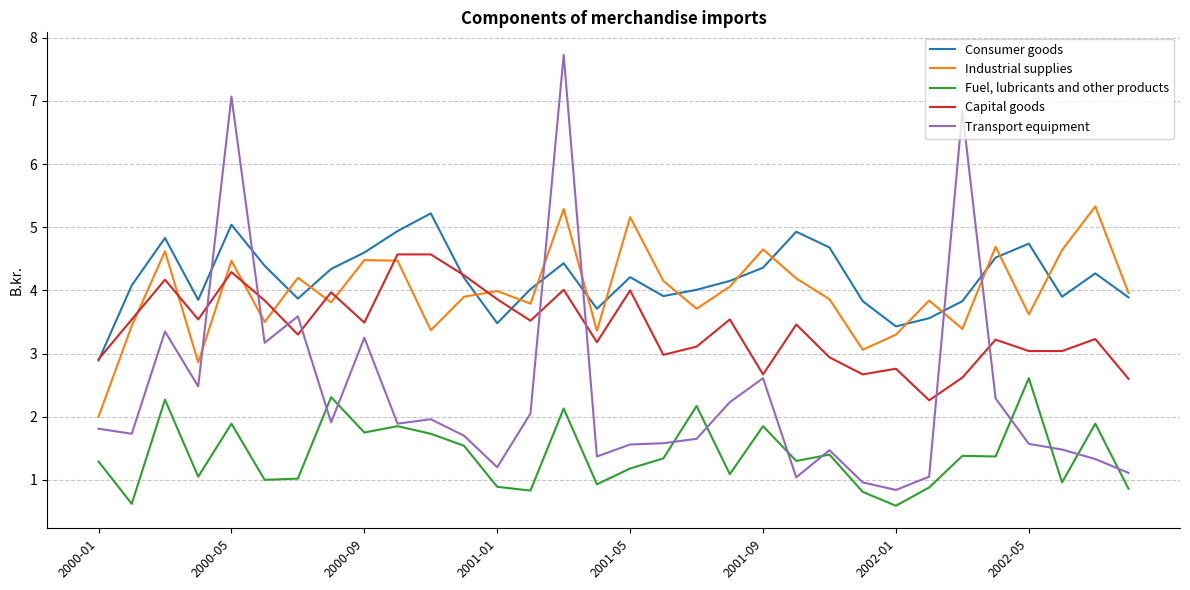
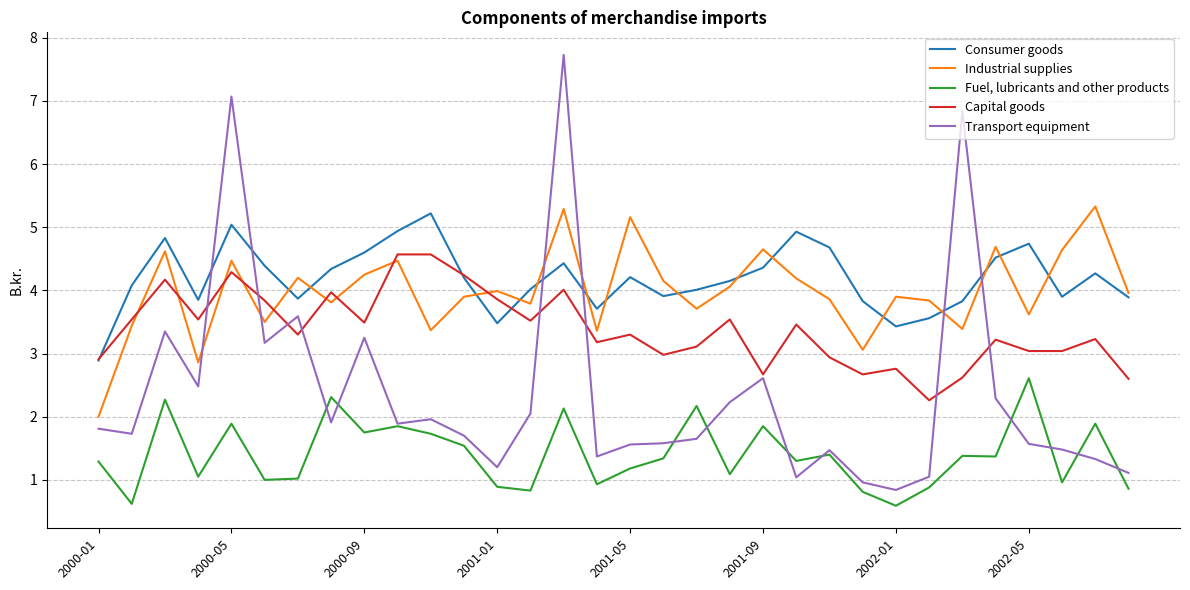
  {
    "Consumer goods": {
      "2000-05": 5.0,
      "2000-09": 4.6,
      "2001-01": 3.5,
      "2001-05": 4.2,
      "2001-09": 4.4,
      "2002-01": 3.4,
      "2002-05": 4.7
    },
    "Industrial supplies": {
      "2000-01": 2.0,
      "2000-05": 4.5,
-     "2000-09": 4.5,
+     "2000-09": 4.3,
      "2001-01": 4.0,
      "2001-05": 5.2,
      "2001-09": 4.7,
-     "2002-01": 3.3,
+     "2002-01": 3.9,
      "2002-05": 3.6
    },
    "Fuel, lubricants and other products": {
      "2000-01": 1.3,
      "2000-05": 1.9,
      "2000-09": 1.8,
      "2001-01": 0.9,
      "2001-05": 1.2,
      "2001-09": 1.9,
      "2002-01": 0.6,
      "2002-05": 2.6
    },
    "Capital goods": {
      "2000-05": 4.3,
      "2000-09": 3.5,
      "2001-01": 3.9,
-     "2001-05": 4.0,
+     "2001-05": 3.3,
      "2001-09": 2.7,
      "2002-01": 2.8,
      "2002-05": 3.0
    },
    "Transport equipment": {
      "2000-01": 1.8,
      "2000-05": 7.1,
      "2000-09": 3.3,
      "2001-01": 1.2,
      "2001-05": 1.6,
      "2001-09": 2.6,
      "2002-01": 0.8,
      "2002-05": 1.6
    }
  }
